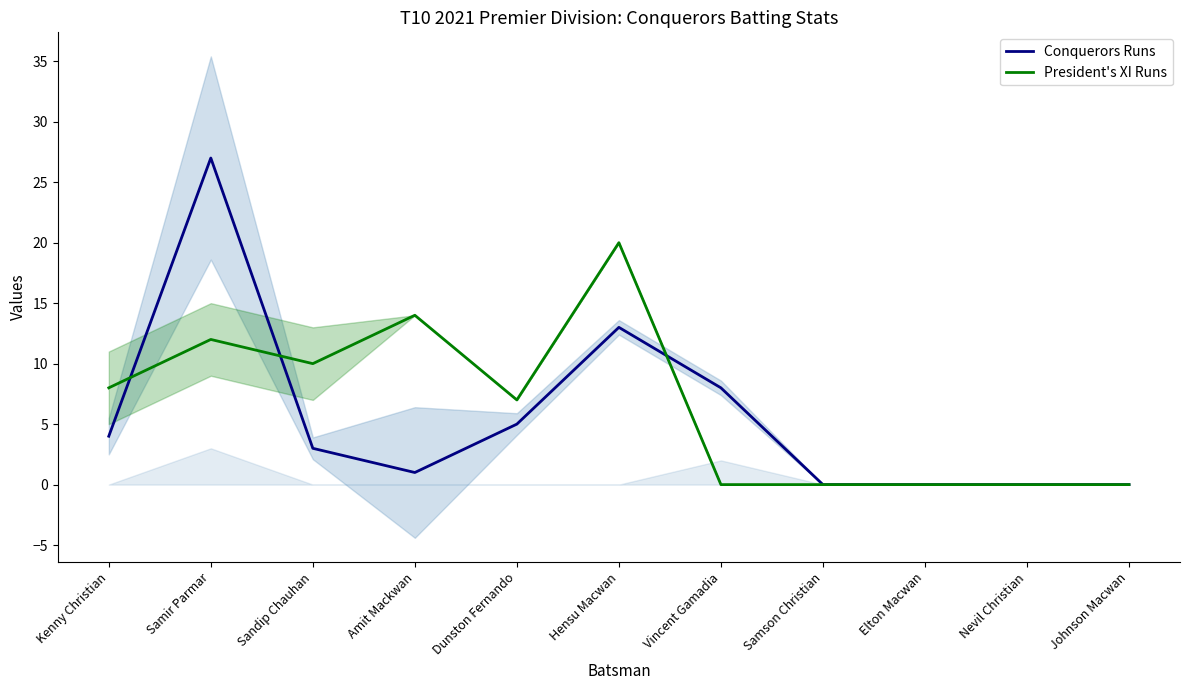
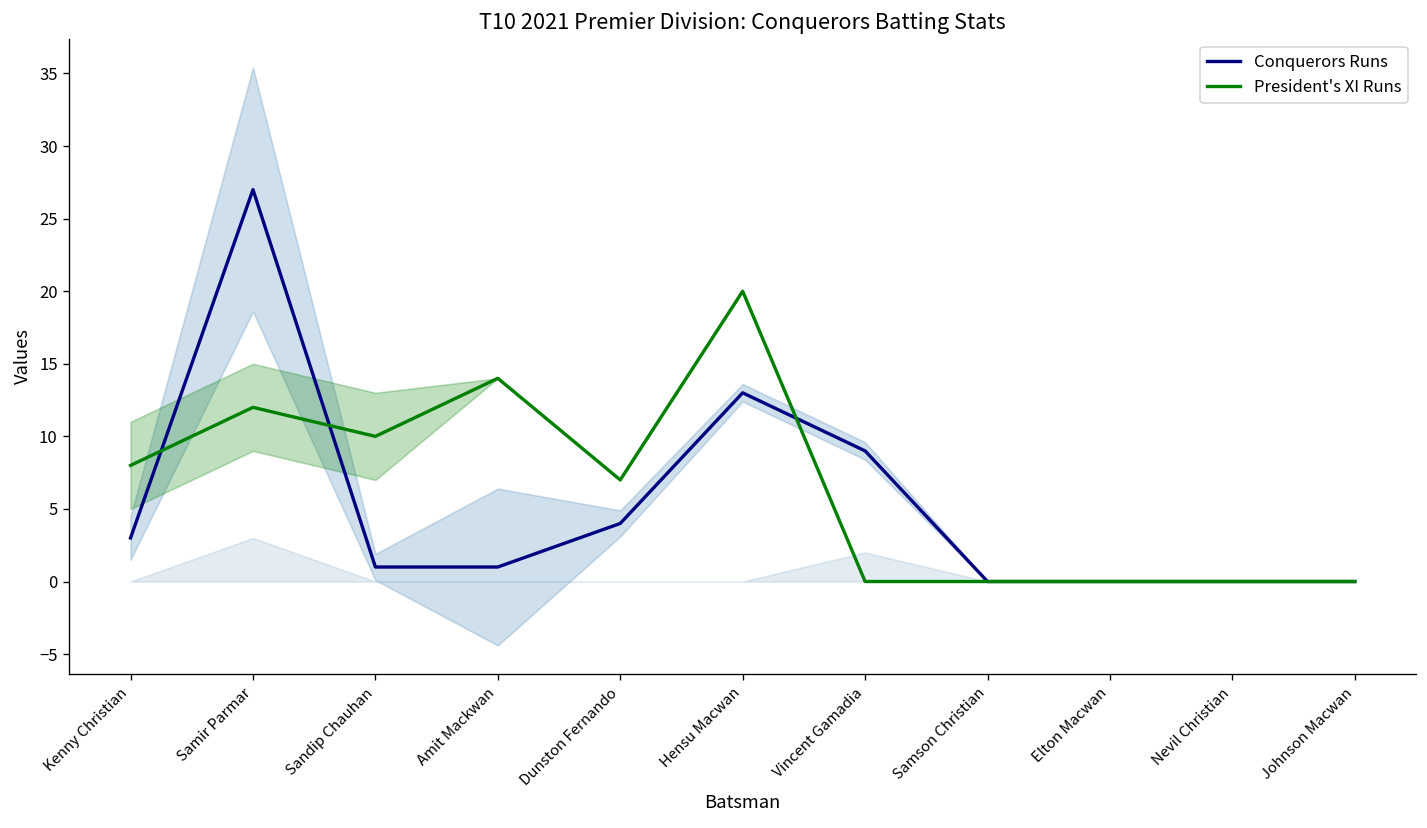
  {
    "Conquerors Runs": {
-     "Kenny Christian": 4,
+     "Kenny Christian": 3,
      "Samir Parmar": 27,
-     "Sandip Chauhan": 3,
+     "Sandip Chauhan": 1,
      "Amit Mackwan": 1,
-     "Dunston Fernando": 5,
+     "Dunston Fernando": 4,
      "Hensu Macwan": 13,
-     "Vincent Gamadia": 8
+     "Vincent Gamadia": 9
    }
  }
